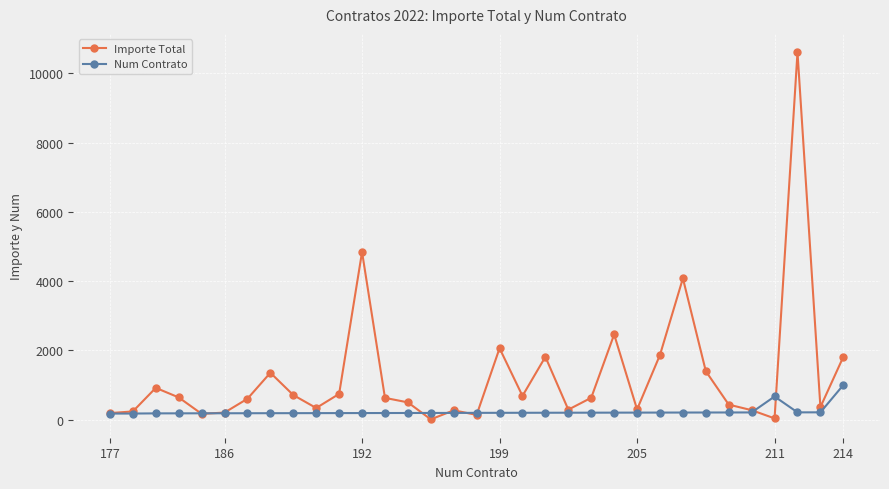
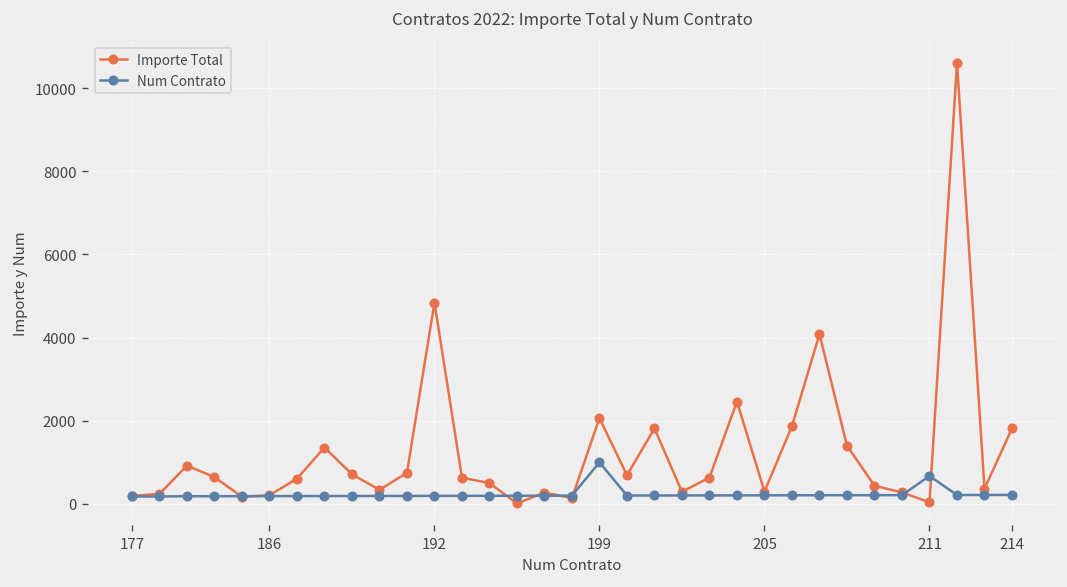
  {
    "Importe Total": {
      "192": 4800,
      "199": 2100,
      "205": 300,
      "211": 0,
      "214": 1800
    },
    "Num Contrato": {
      "192": 200,
-     "199": 200,
+     "199": 1000,
      "205": 200,
      "211": 700,
-     "214": 1000
+     "214": 200
    }
  }
